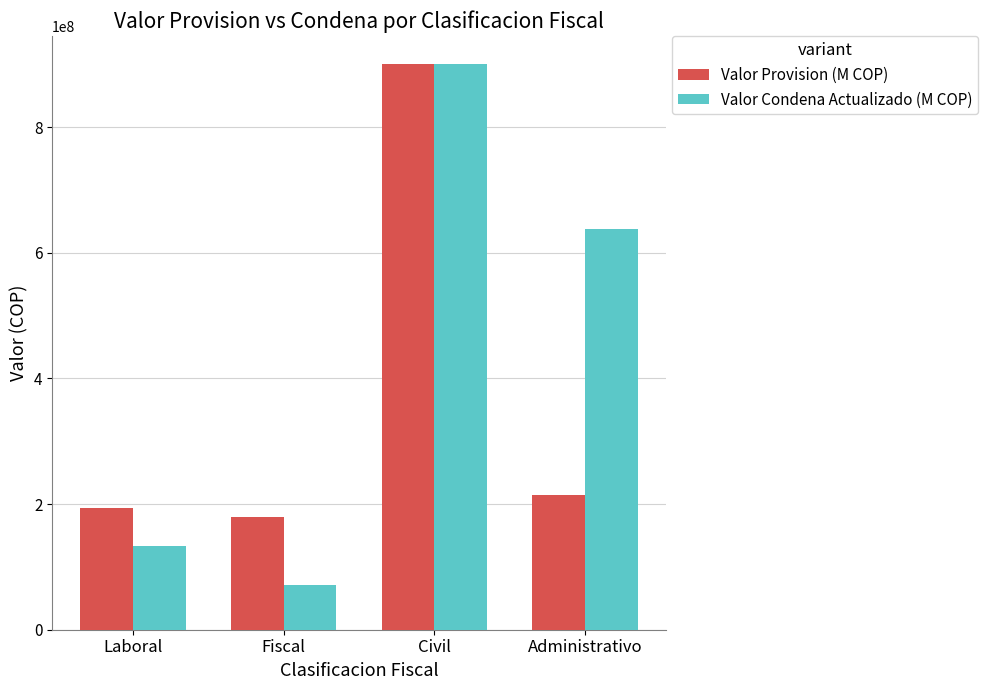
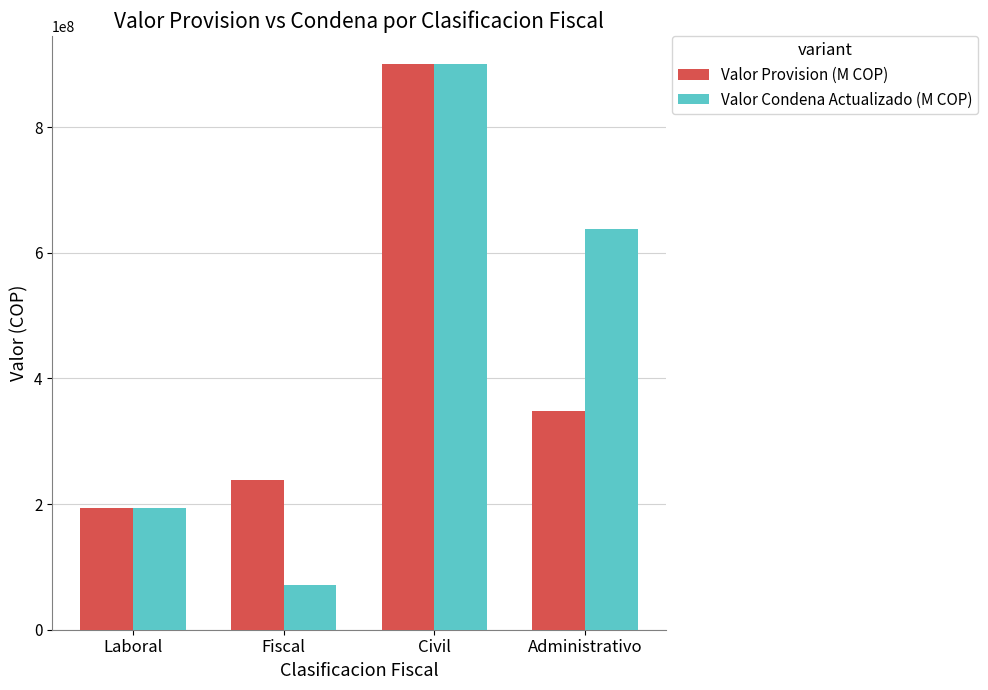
  {
    "Valor Provision (M COP)": {
      "Laboral": 190000000,
-     "Fiscal": 180000000,
+     "Fiscal": 240000000,
      "Civil": 900000000,
-     "Administrativo": 220000000
+     "Administrativo": 350000000
    },
    "Valor Condena Actualizado (M COP)": {
-     "Laboral": 130000000,
+     "Laboral": 190000000,
      "Fiscal": 70000000,
      "Civil": 900000000,
      "Administrativo": 640000000
    }
  }
